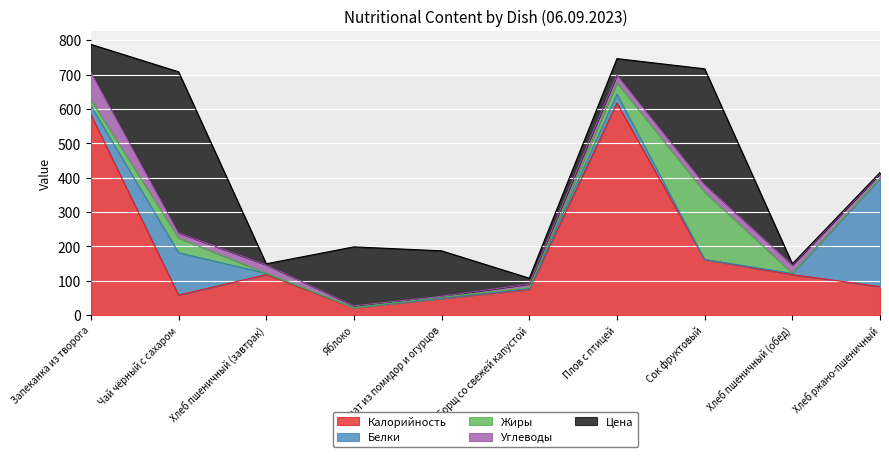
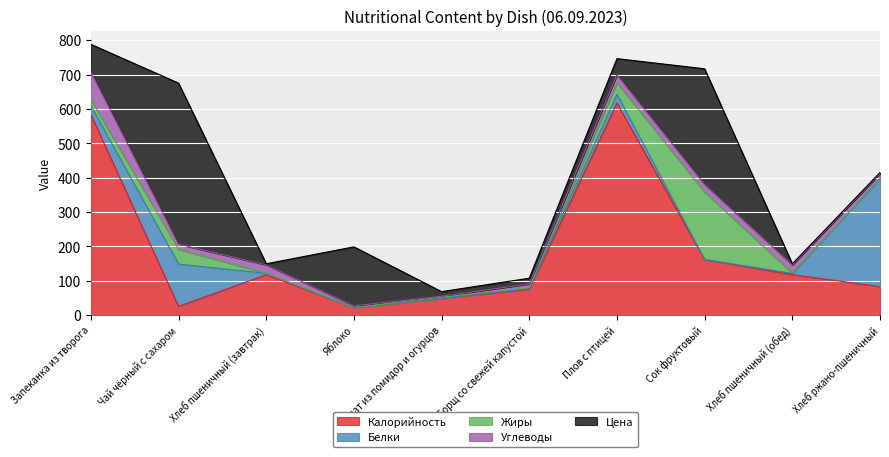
  {
    "Калорийность": {
      "Запеканка из творога": 580,
-     "Чай чёрный с сахаром": 60,
+     "Чай чёрный с сахаром": 30,
      "Плов с птицей": 620,
      "Хлеб ржано-пшеничный": 80
    },
    "Белки": {
      "Запеканка из творога": 30,
      "Чай чёрный с сахаром": 120,
      "Плов с птицей": 30
    },
    "Жиры": {
      "Запеканка из творога": 20,
      "Чай чёрный с сахаром": 40,
      "Плов с птицей": 30,
      "Сок фруктовый": 200
    },
    "Углеводы": {
      "Запеканка из творога": 80,
      "Чай чёрный с сахаром": 20,
      "Борщ со свежей капустой": 10,
      "Плов с птицей": 20,
      "Сок фруктовый": 20
    },
    "Цена": {
      "Запеканка из творога": 80,
      "Чай чёрный с сахаром": 470,
      "Яблоко": 170,
-     "Салат из помидор и огурцов": 130,
+     "Салат из помидор и огурцов": 10,
      "Борщ со свежей капустой": 20,
      "Плов с птицей": 50,
      "Сок фруктовый": 340
    }
  }
